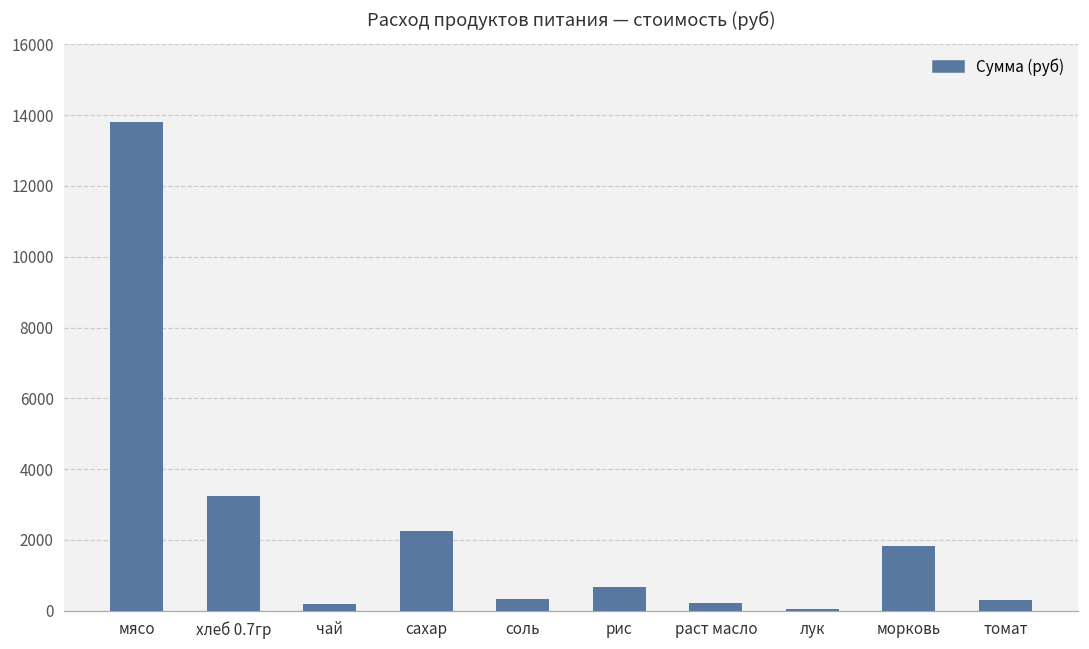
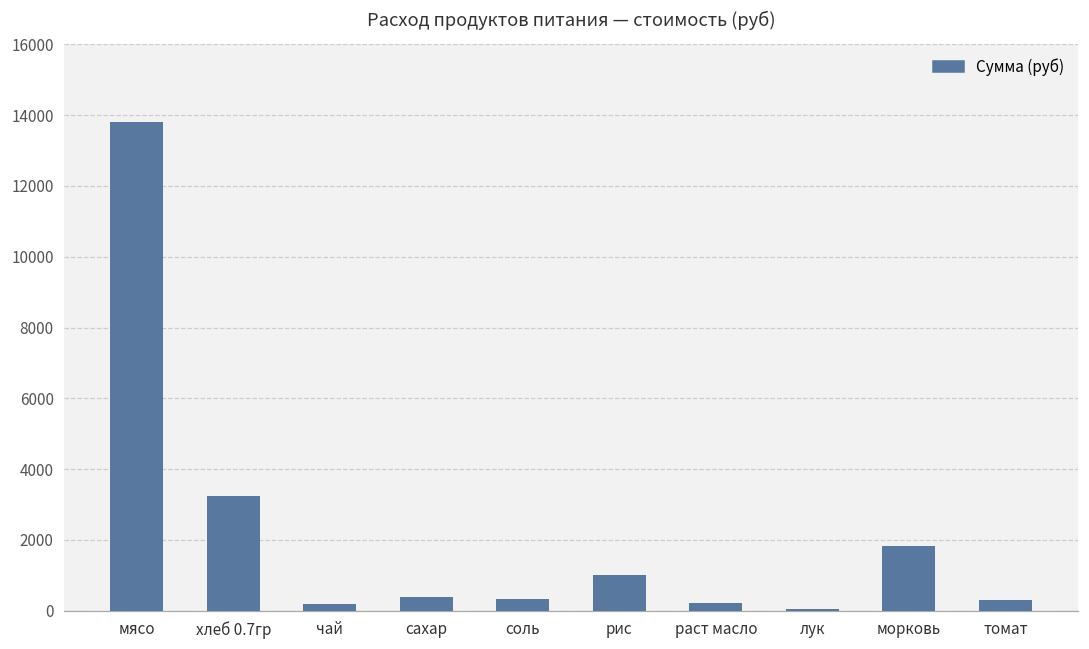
  {
    "мясо": 13800,
    "хлеб 0.7гр": 3200,
    "чай": 200,
-   "сахар": 2300,
+   "сахар": 400,
    "соль": 300,
-   "рис": 700,
+   "рис": 1000,
    "раст масло": 200,
    "морковь": 1800,
    "томат": 300
  }
